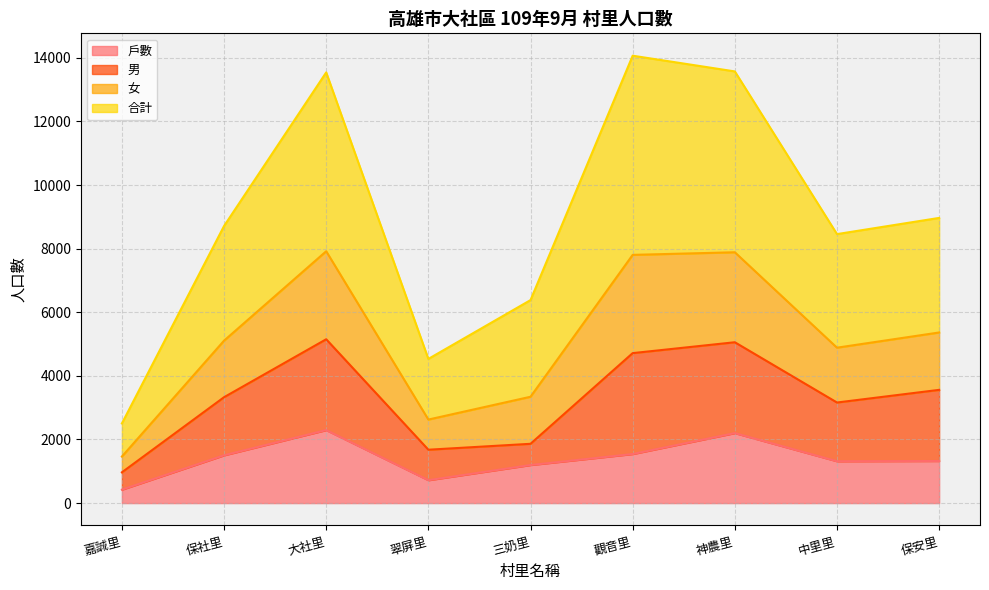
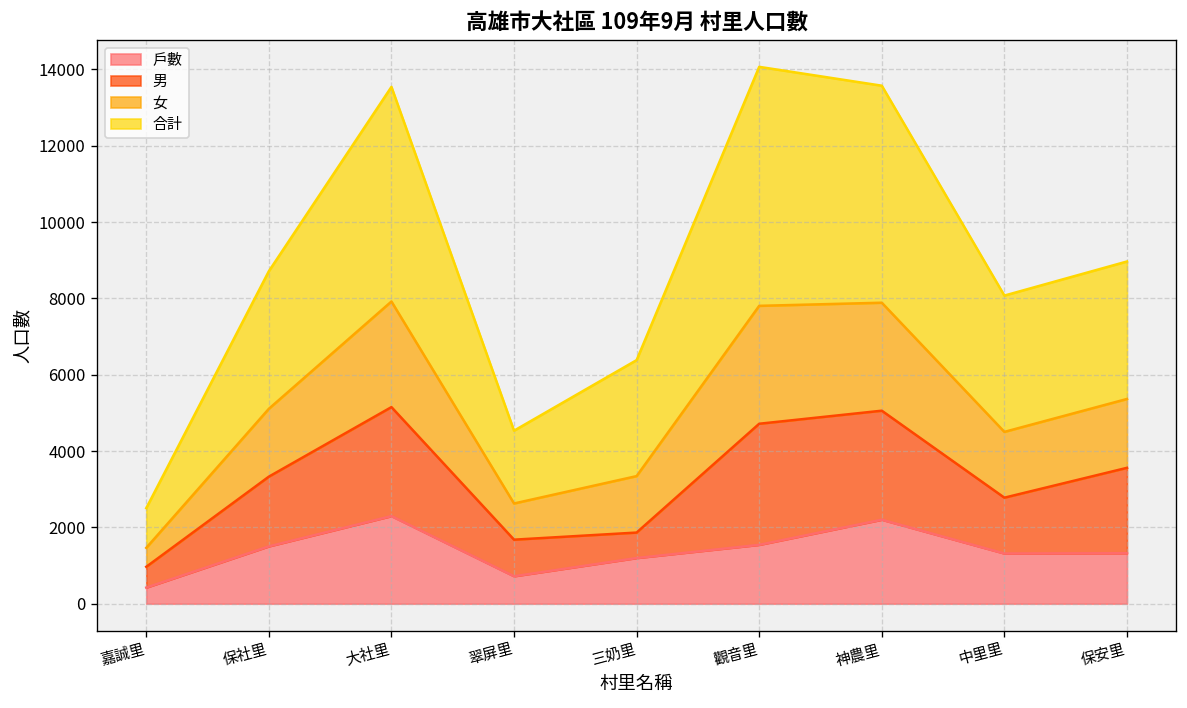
  {
    "戶數": {
      "嘉誠里": 400,
      "保社里": 1500,
      "大社里": 2300,
      "翠屏里": 700,
      "三奶里": 1200,
      "觀音里": 1500,
      "神農里": 2200,
      "中里里": 1300,
      "保安里": 1300
    },
    "男": {
      "嘉誠里": 500,
      "保社里": 1800,
      "大社里": 2900,
      "翠屏里": 1000,
      "三奶里": 700,
      "觀音里": 3200,
      "神農里": 2900,
-     "中里里": 1800,
+     "中里里": 1500,
      "保安里": 2200
    }
  }
